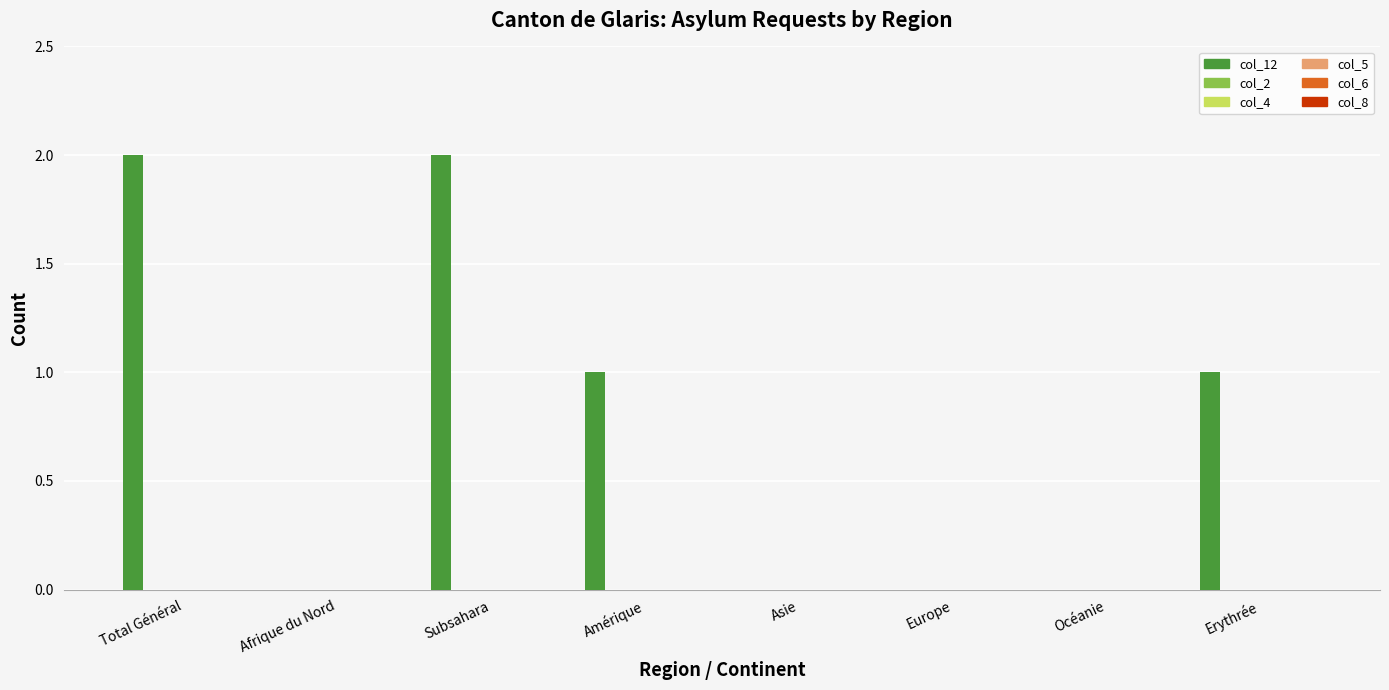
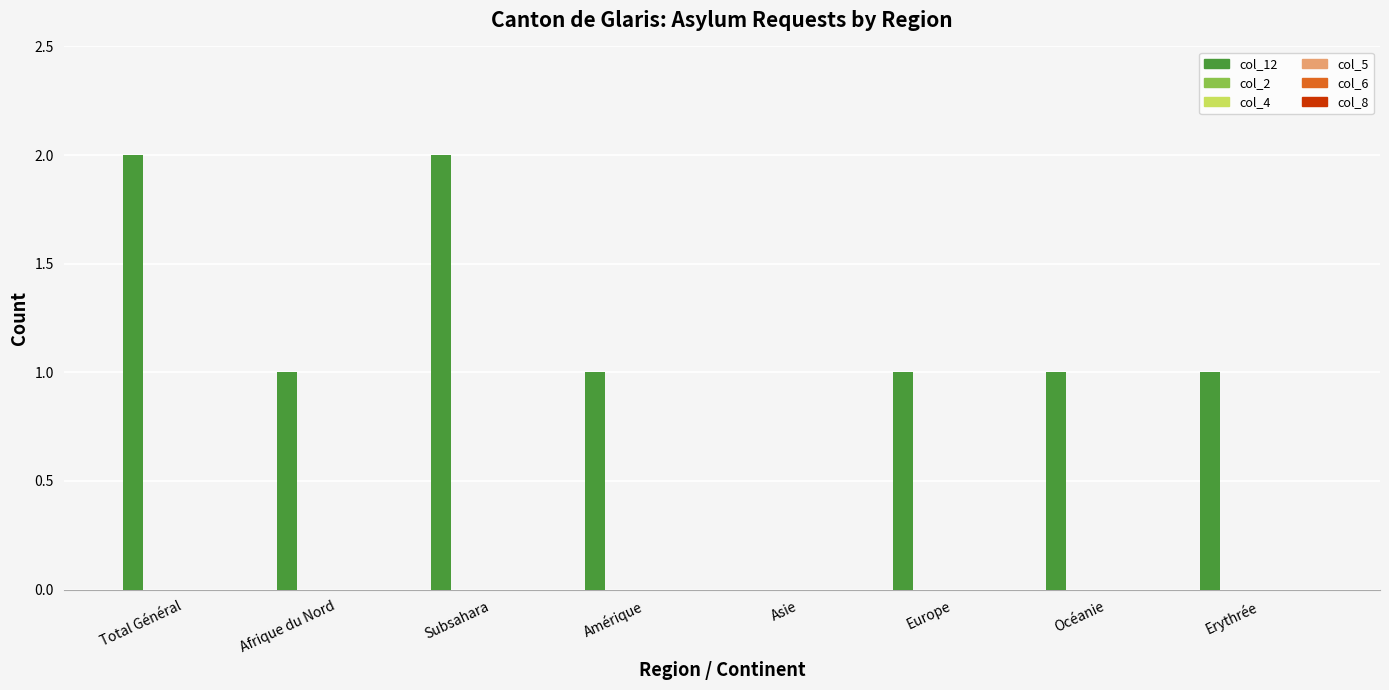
  {
    "col_12": {
      "Total Général": 2,
-     "Afrique du Nord": 0,
+     "Afrique du Nord": 1,
      "Subsahara": 2,
      "Amérique": 1,
      "Asie": 0,
-     "Europe": 0,
-     "Océanie": 0,
+     "Europe": 1,
+     "Océanie": 1,
      "Erythrée": 1
    },
    "col_2": {
      "Total Général": 0,
      "Afrique du Nord": 0,
      "Subsahara": 0,
      "Amérique": 0,
      "Asie": 0,
      "Europe": 0,
      "Océanie": 0,
      "Erythrée": 0
    },
    "col_4": {
      "Total Général": 0,
      "Afrique du Nord": 0,
      "Subsahara": 0,
      "Amérique": 0,
      "Asie": 0,
      "Europe": 0,
      "Océanie": 0,
      "Erythrée": 0
    },
    "col_5": {
      "Total Général": 0,
      "Afrique du Nord": 0,
      "Subsahara": 0,
      "Amérique": 0,
      "Asie": 0,
      "Europe": 0,
      "Océanie": 0,
      "Erythrée": 0
    },
    "col_6": {
      "Total Général": 0,
      "Afrique du Nord": 0,
      "Subsahara": 0,
      "Amérique": 0,
      "Asie": 0,
      "Europe": 0,
      "Océanie": 0,
      "Erythrée": 0
    },
    "col_8": {
      "Total Général": 0,
      "Afrique du Nord": 0,
      "Subsahara": 0,
      "Amérique": 0,
      "Asie": 0,
      "Europe": 0,
      "Océanie": 0,
      "Erythrée": 0
    }
  }
